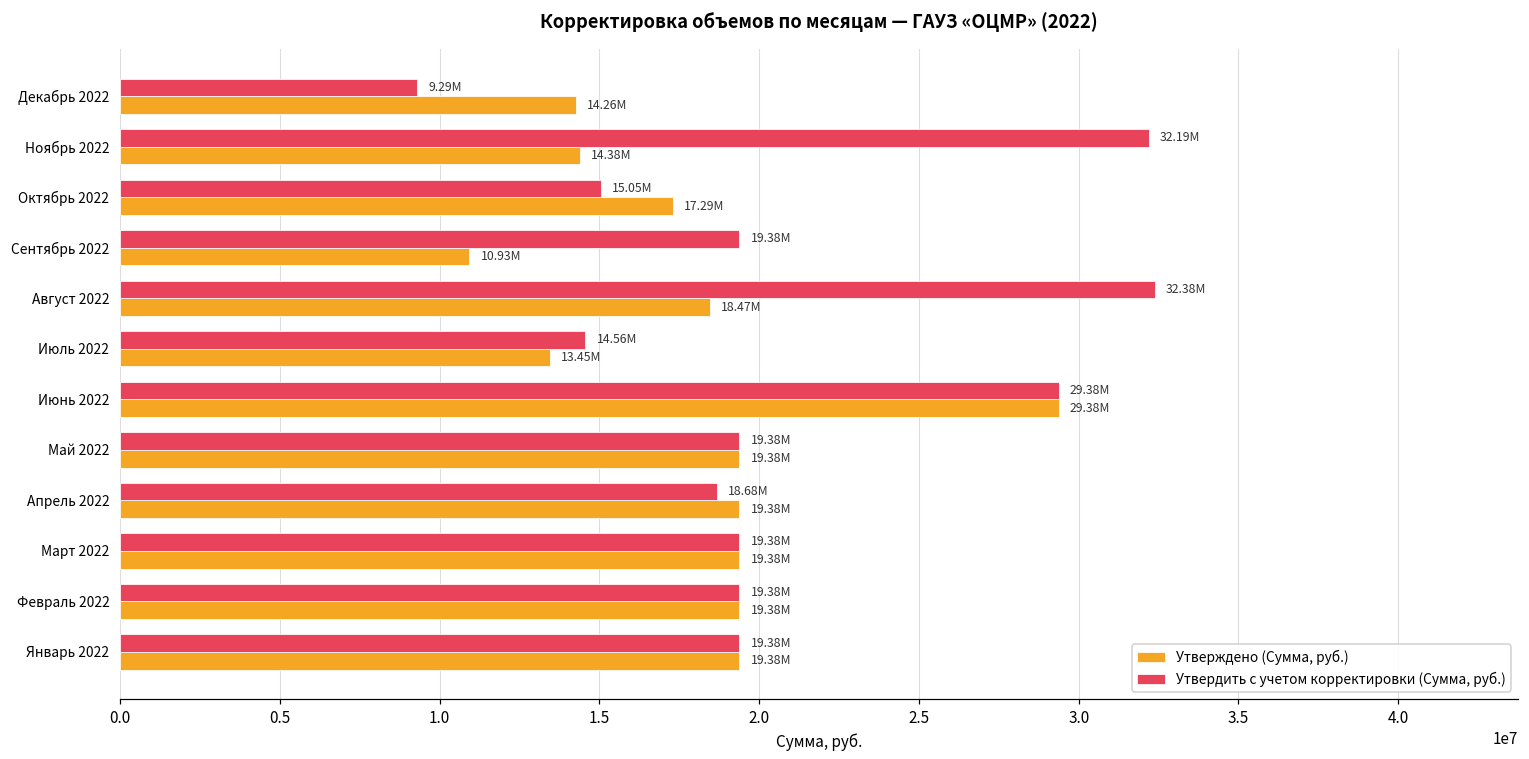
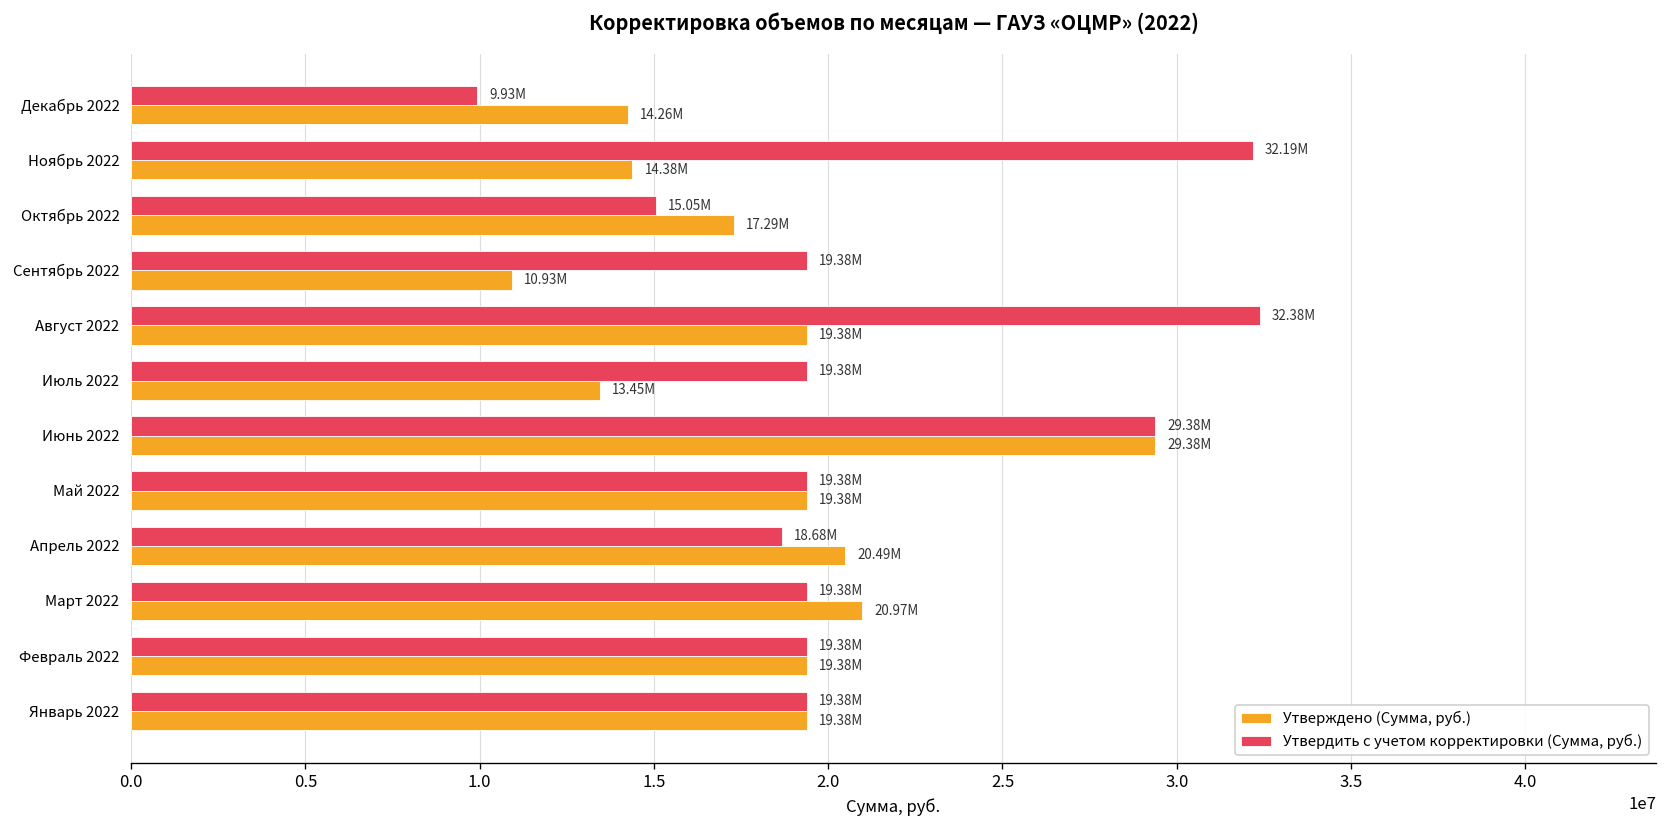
  {
    "Утверждено (Сумма, руб.)": {
      "Декабрь 2022": "14.26M",
      "Ноябрь 2022": "14.38M",
      "Октябрь 2022": "17.29M",
      "Сентябрь 2022": "10.93M",
-     "Август 2022": "18.47M",
+     "Август 2022": "19.38M",
      "Июль 2022": "13.45M",
      "Июнь 2022": "29.38M",
      "Май 2022": "19.38M",
-     "Апрель 2022": "19.38M",
-     "Март 2022": "19.38M",
+     "Апрель 2022": "20.49M",
+     "Март 2022": "20.97M",
      "Февраль 2022": "19.38M",
      "Январь 2022": "19.38M"
    },
    "Утвердить с учетом корректировки (Сумма, руб.)": {
-     "Декабрь 2022": "9.29M",
+     "Декабрь 2022": "9.93M",
      "Ноябрь 2022": "32.19M",
      "Октябрь 2022": "15.05M",
      "Сентябрь 2022": "19.38M",
      "Август 2022": "32.38M",
-     "Июль 2022": "14.56M",
+     "Июль 2022": "19.38M",
      "Июнь 2022": "29.38M",
      "Май 2022": "19.38M",
      "Апрель 2022": "18.68M",
      "Март 2022": "19.38M",
      "Февраль 2022": "19.38M",
      "Январь 2022": "19.38M"
    }
  }
